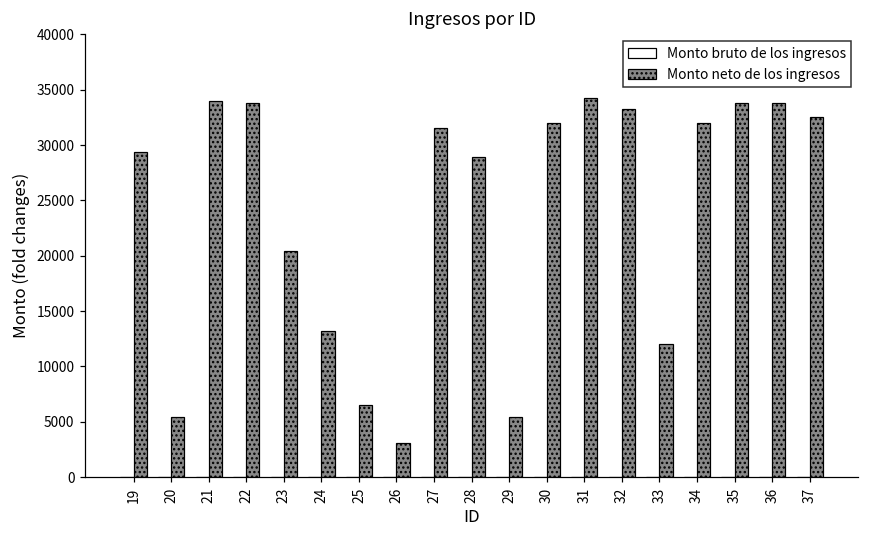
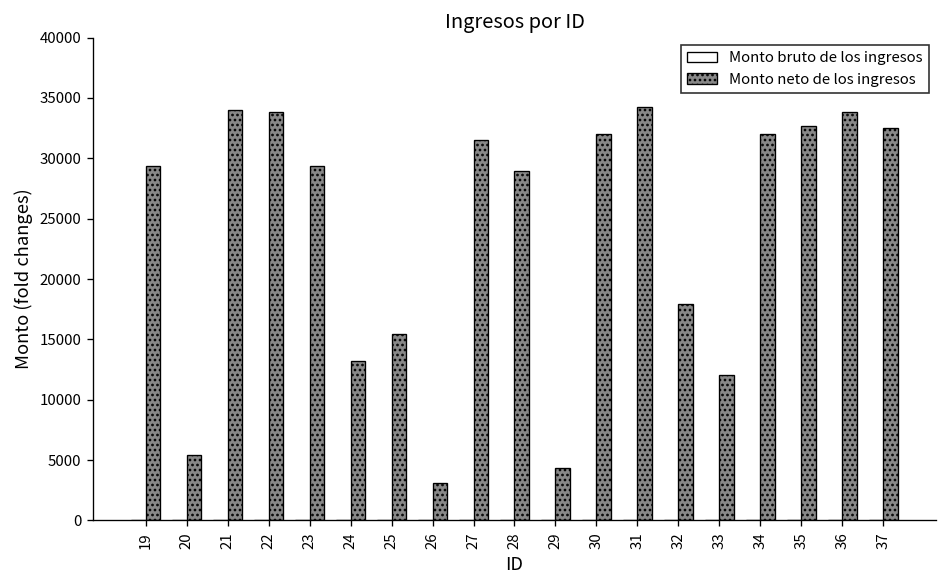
  {
    "Monto bruto de los ingresos": {
      "19": 0,
      "20": 0,
      "21": 0,
      "22": 0,
      "23": 0,
      "24": 0,
      "25": 0,
      "26": 0,
      "27": 0,
      "28": 0,
      "29": 0,
      "30": 0,
      "31": 0,
      "32": 0,
      "33": 0,
      "34": 0,
      "35": 0,
      "36": 0,
      "37": 0
    },
    "Monto neto de los ingresos": {
      "19": 29400,
      "20": 5500,
      "21": 34000,
      "22": 33800,
-     "23": 20400,
+     "23": 29300,
      "24": 13200,
-     "25": 6500,
+     "25": 15400,
      "26": 3100,
      "27": 31600,
      "28": 28900,
-     "29": 5400,
+     "29": 4300,
      "30": 32000,
      "31": 34300,
-     "32": 33300,
+     "32": 17900,
      "33": 12000,
      "34": 32000,
-     "35": 33800,
+     "35": 32700,
      "36": 33800,
      "37": 32500
    }
  }
